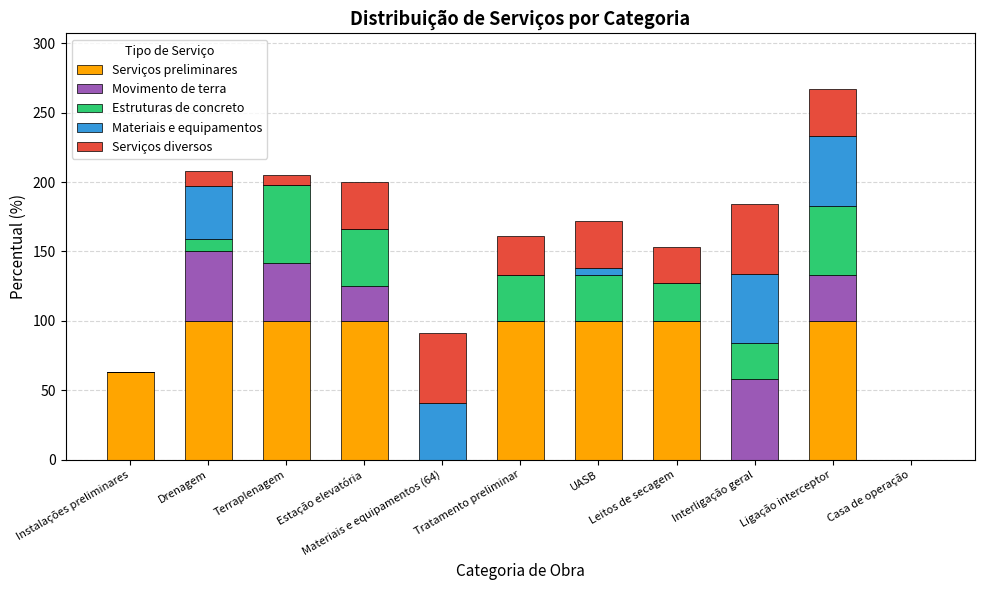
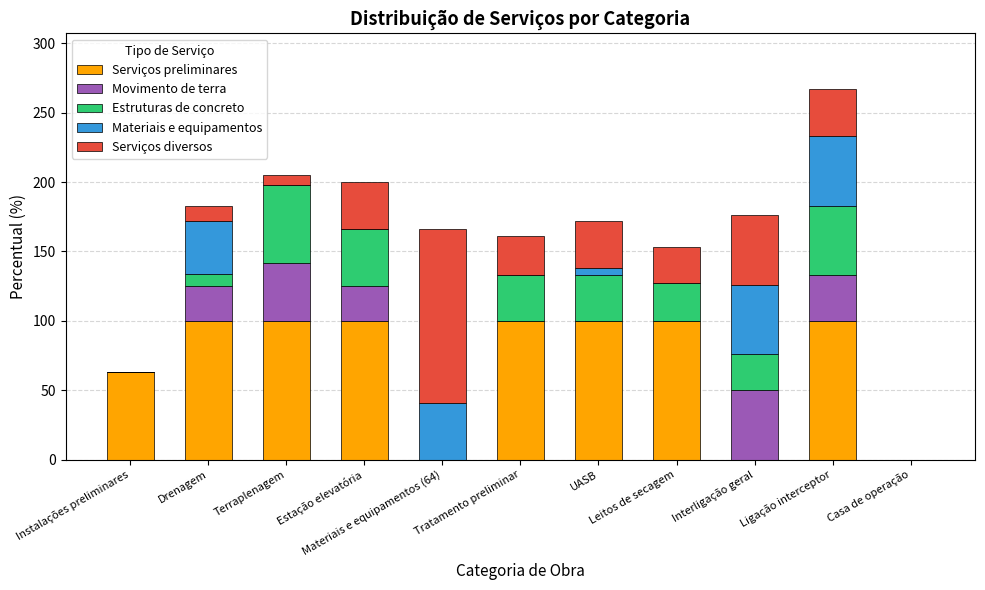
  {
    "Serviços preliminares": {
      "Instalações preliminares": 63,
      "Drenagem": 100,
      "Terraplenagem": 100,
      "Estação elevatória": 100,
      "Materiais e equipamentos (64)": 0,
      "Tratamento preliminar": 100,
      "UASB": 100,
      "Leitos de secagem": 100,
      "Interligação geral": 0,
      "Ligação interceptor": 100,
      "Casa de operação": 0
    },
    "Movimento de terra": {
      "Instalações preliminares": 0,
-     "Drenagem": 50,
+     "Drenagem": 25,
      "Terraplenagem": 42,
      "Estação elevatória": 25,
      "Materiais e equipamentos (64)": 0,
      "Tratamento preliminar": 0,
      "UASB": 0,
      "Leitos de secagem": 0,
-     "Interligação geral": 58,
+     "Interligação geral": 50,
      "Ligação interceptor": 33,
      "Casa de operação": 0
    },
    "Estruturas de concreto": {
      "Instalações preliminares": 0,
      "Drenagem": 9,
      "Terraplenagem": 56,
      "Estação elevatória": 41,
      "Materiais e equipamentos (64)": 0,
      "Tratamento preliminar": 33,
      "UASB": 33,
      "Leitos de secagem": 27,
      "Interligação geral": 26,
      "Ligação interceptor": 50,
      "Casa de operação": 0
    },
    "Materiais e equipamentos": {
      "Instalações preliminares": 0,
      "Drenagem": 38,
      "Terraplenagem": 0,
      "Estação elevatória": 0,
      "Materiais e equipamentos (64)": 41,
      "Tratamento preliminar": 0,
      "UASB": 5,
      "Leitos de secagem": 0,
      "Interligação geral": 50,
      "Ligação interceptor": 50,
      "Casa de operação": 0
    },
    "Serviços diversos": {
      "Instalações preliminares": 0,
      "Drenagem": 11,
      "Terraplenagem": 7,
      "Estação elevatória": 34,
-     "Materiais e equipamentos (64)": 50,
+     "Materiais e equipamentos (64)": 125,
      "Tratamento preliminar": 28,
      "UASB": 34,
      "Leitos de secagem": 26,
      "Interligação geral": 50,
      "Ligação interceptor": 34,
      "Casa de operação": 0
    }
  }
